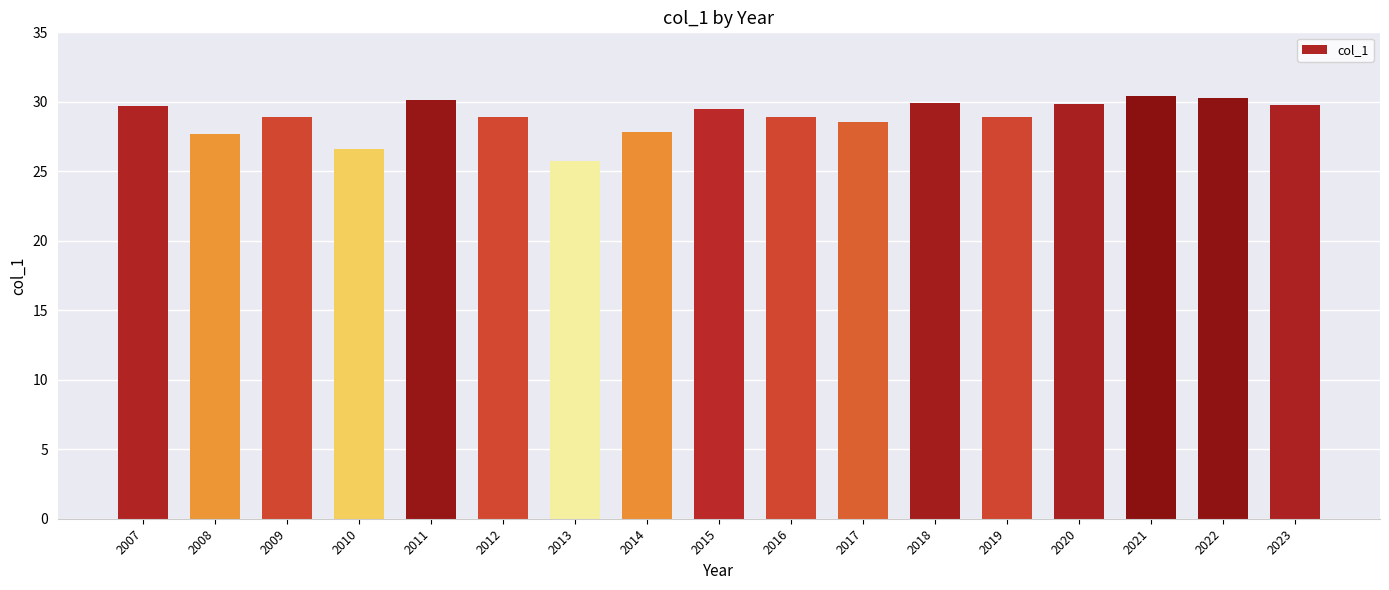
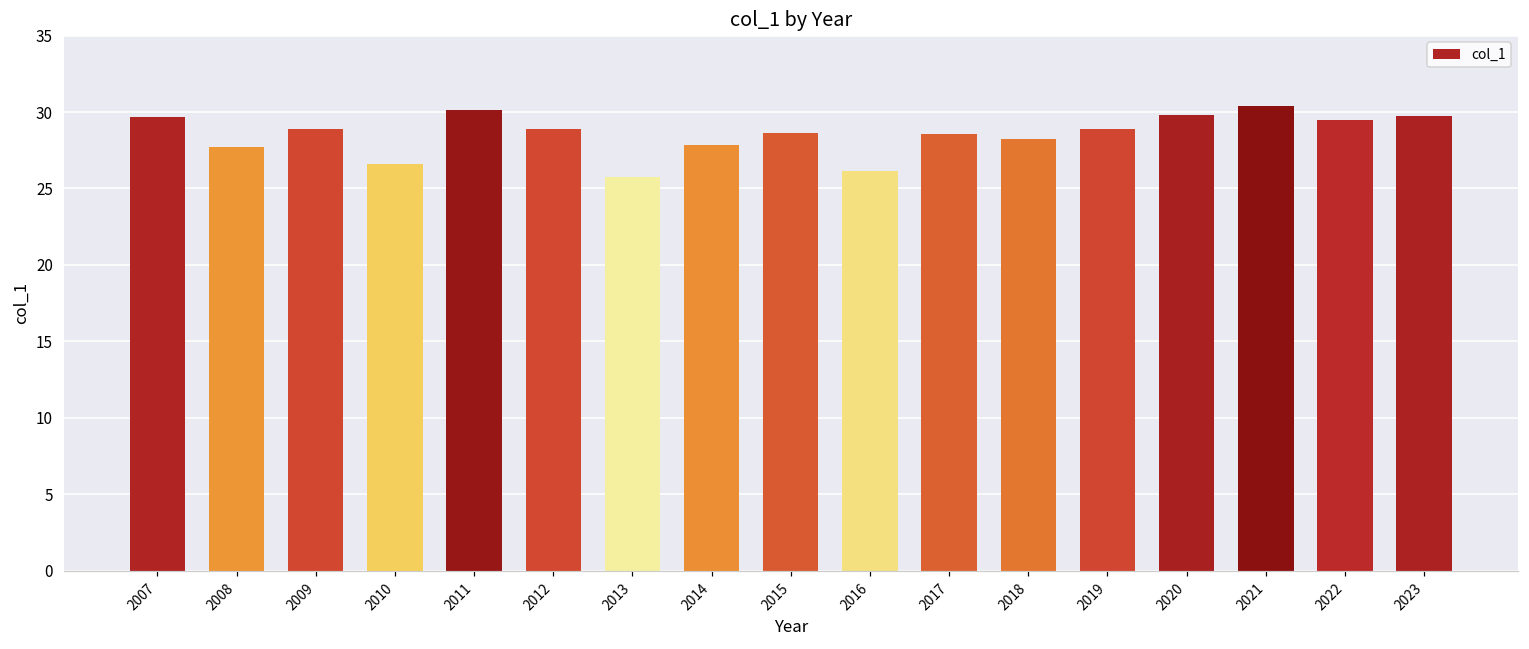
  {
    "2007": 29.7,
    "2008": 27.7,
    "2009": 28.9,
    "2010": 26.6,
    "2011": 30.1,
    "2012": 28.9,
    "2013": 25.8,
    "2014": 27.8,
-   "2015": 29.5,
-   "2016": 28.9,
+   "2015": 28.6,
+   "2016": 26.2,
    "2017": 28.5,
-   "2018": 29.9,
+   "2018": 28.2,
    "2019": 28.9,
    "2020": 29.8,
    "2021": 30.4,
-   "2022": 30.3,
+   "2022": 29.4,
    "2023": 29.7
  }
